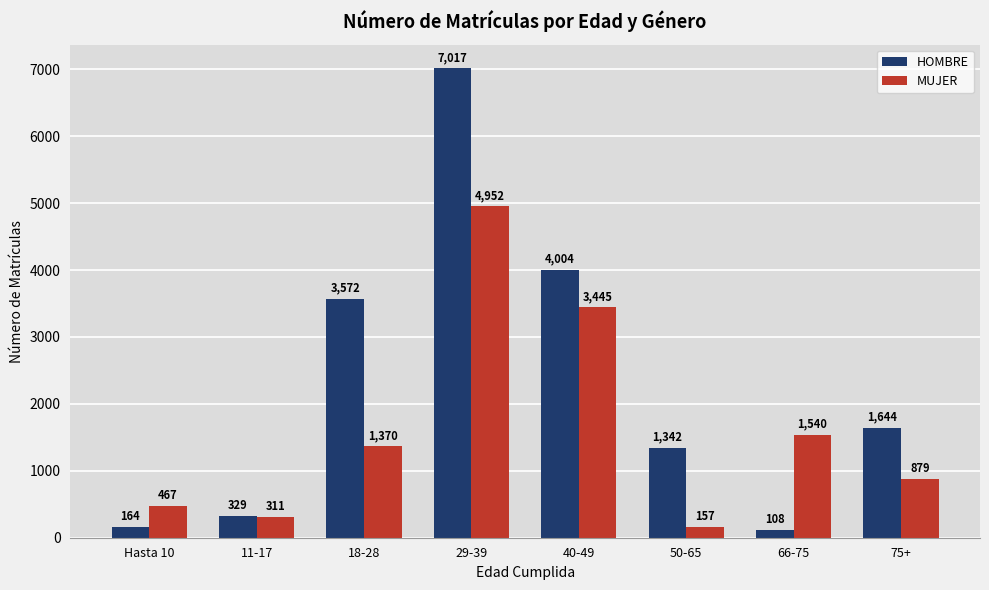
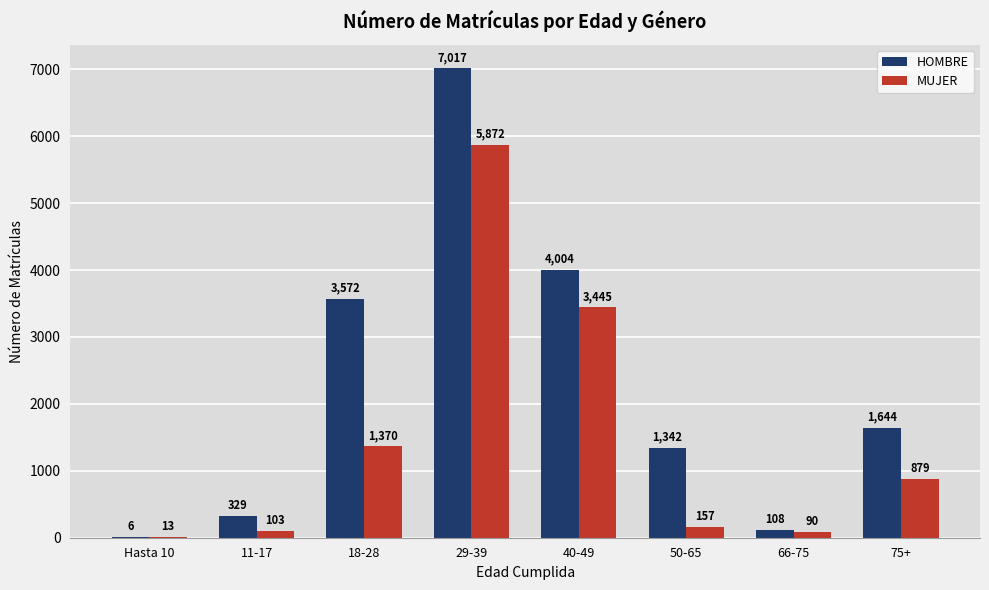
  {
    "HOMBRE": {
-     "Hasta 10": "164",
+     "Hasta 10": "6",
      "11-17": "329",
      "18-28": "3,572",
      "29-39": "7,017",
      "40-49": "4,004",
      "50-65": "1,342",
      "66-75": "108",
      "75+": "1,644"
    },
    "MUJER": {
-     "Hasta 10": "467",
-     "11-17": "311",
+     "Hasta 10": "13",
+     "11-17": "103",
      "18-28": "1,370",
-     "29-39": "4,952",
+     "29-39": "5,872",
      "40-49": "3,445",
      "50-65": "157",
-     "66-75": "1,540",
+     "66-75": "90",
      "75+": "879"
    }
  }
